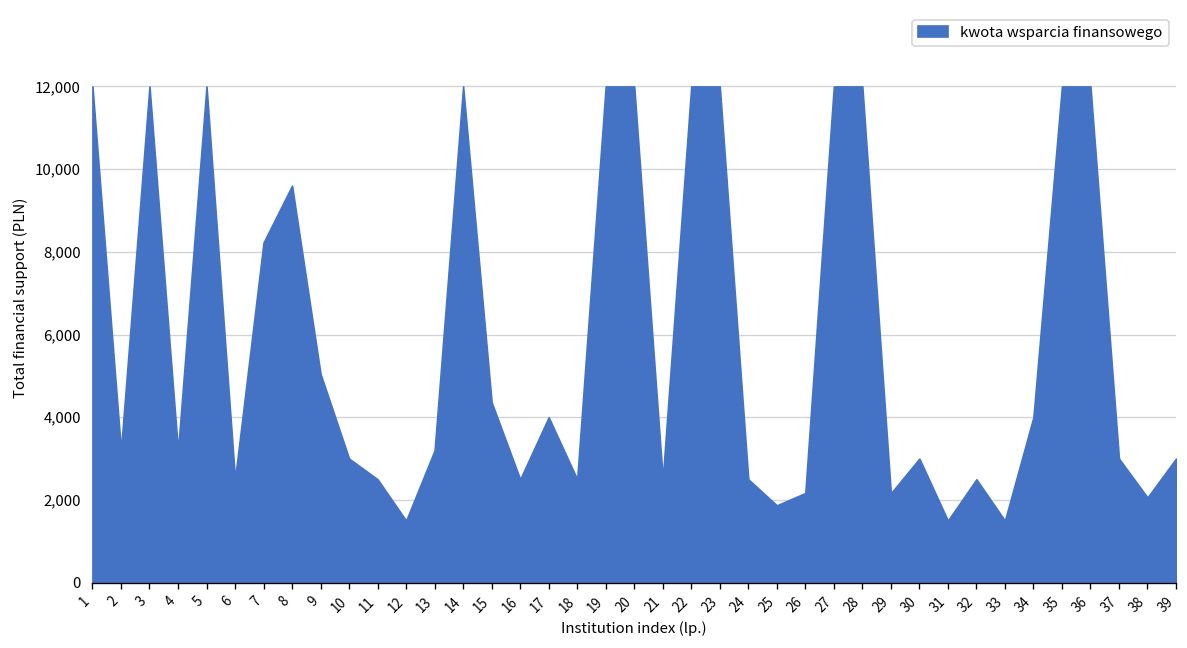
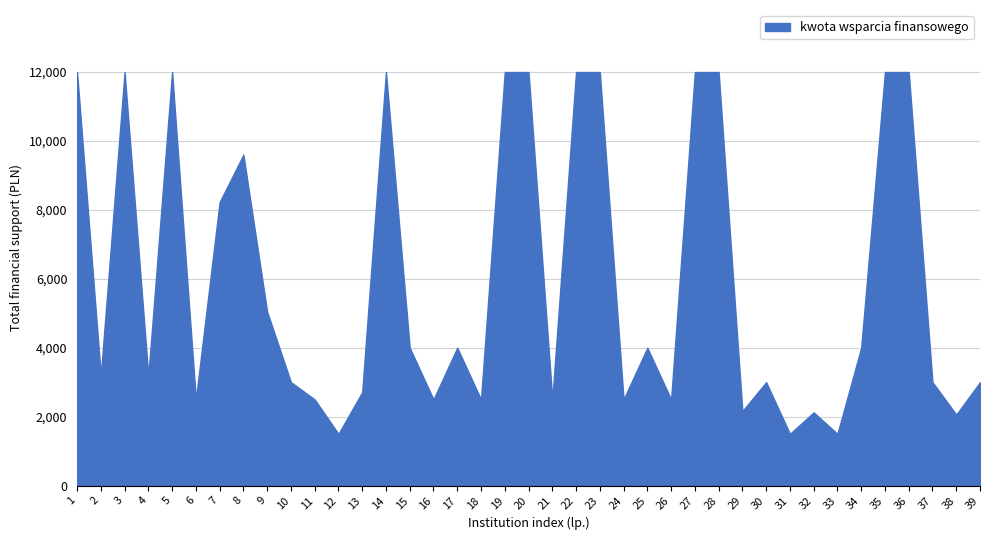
  {
    "1": "12,000",
    "2": "3,200",
    "3": "12,000",
    "4": "3,200",
    "5": "12,000",
    "6": "2,500",
    "7": "8,200",
    "8": "9,600",
    "9": "5,000",
    "10": "3,000",
    "11": "2,500",
    "12": "1,500",
-   "13": "3,200",
+   "13": "2,700",
    "14": "12,000",
-   "15": "4,400",
+   "15": "4,000",
    "16": "2,500",
    "17": "4,000",
    "18": "2,500",
    "19": "12,000",
    "20": "12,000",
    "21": "2,500",
    "22": "12,000",
    "23": "12,000",
    "24": "2,500",
-   "25": "1,900",
-   "26": "2,200",
+   "25": "4,000",
+   "26": "2,500",
    "27": "12,000",
    "28": "12,000",
    "29": "2,200",
    "30": "3,000",
    "31": "1,500",
-   "32": "2,500",
+   "32": "2,100",
    "33": "1,500",
    "34": "4,000",
    "35": "12,000",
    "36": "12,000",
    "37": "3,000",
    "38": "2,100",
    "39": "3,000"
  }
